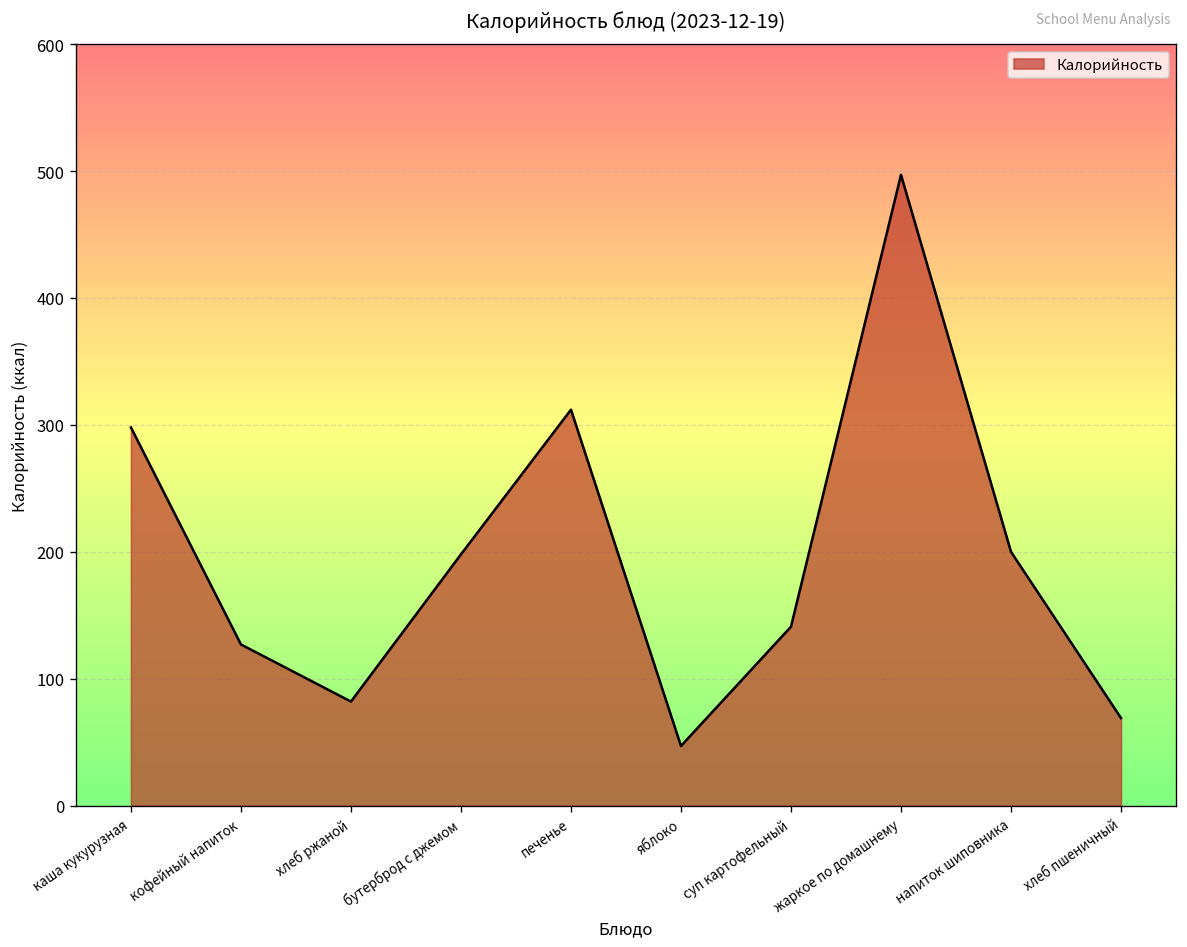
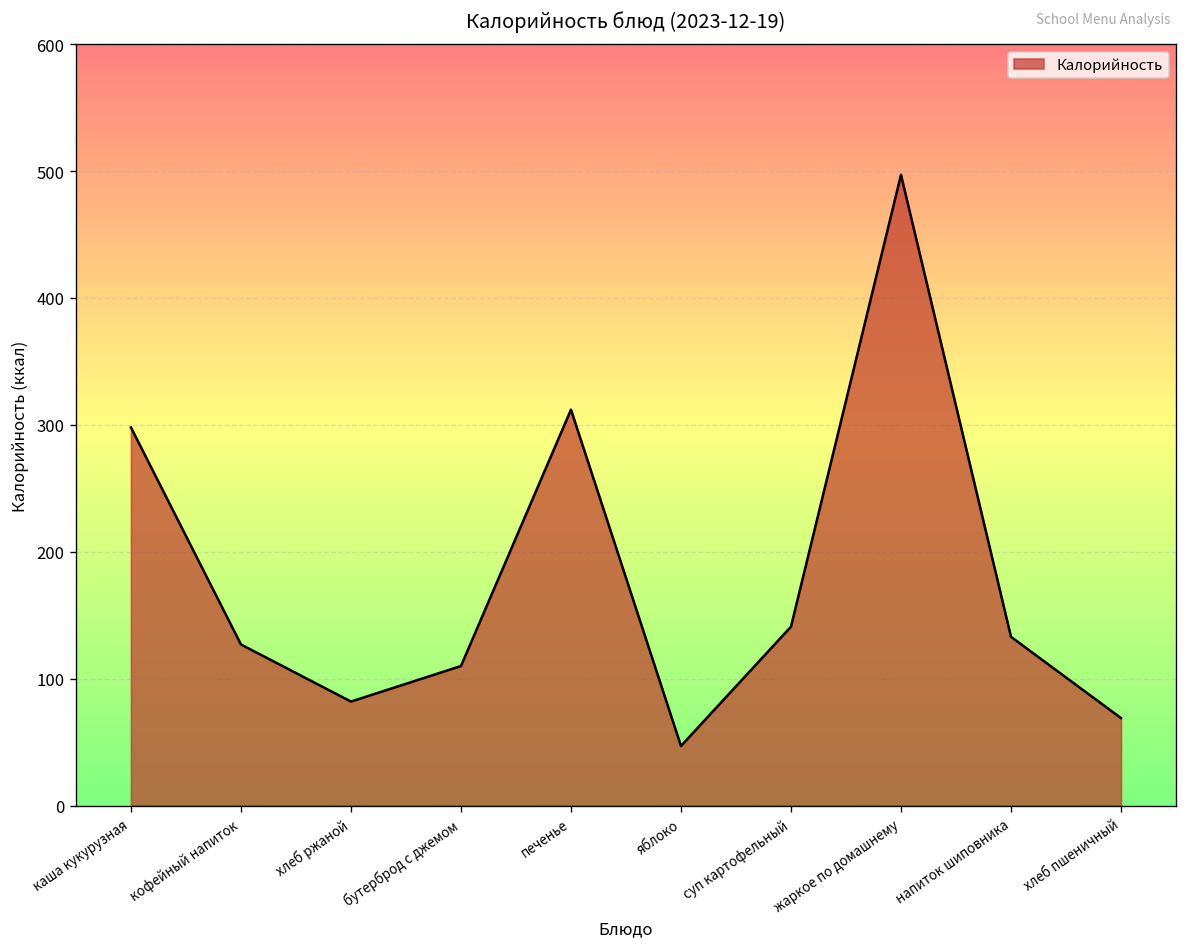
  {
    "каша кукурузная": 298,
    "кофейный напиток": 127,
    "хлеб ржаной": 82,
-   "бутерброд с джемом": 198,
+   "бутерброд с джемом": 110,
    "печенье": 312,
    "яблоко": 47,
    "суп картофельный": 141,
    "жаркое по домашнему": 497,
-   "напиток шиповника": 200,
+   "напиток шиповника": 133,
    "хлеб пшеничный": 69
  }
